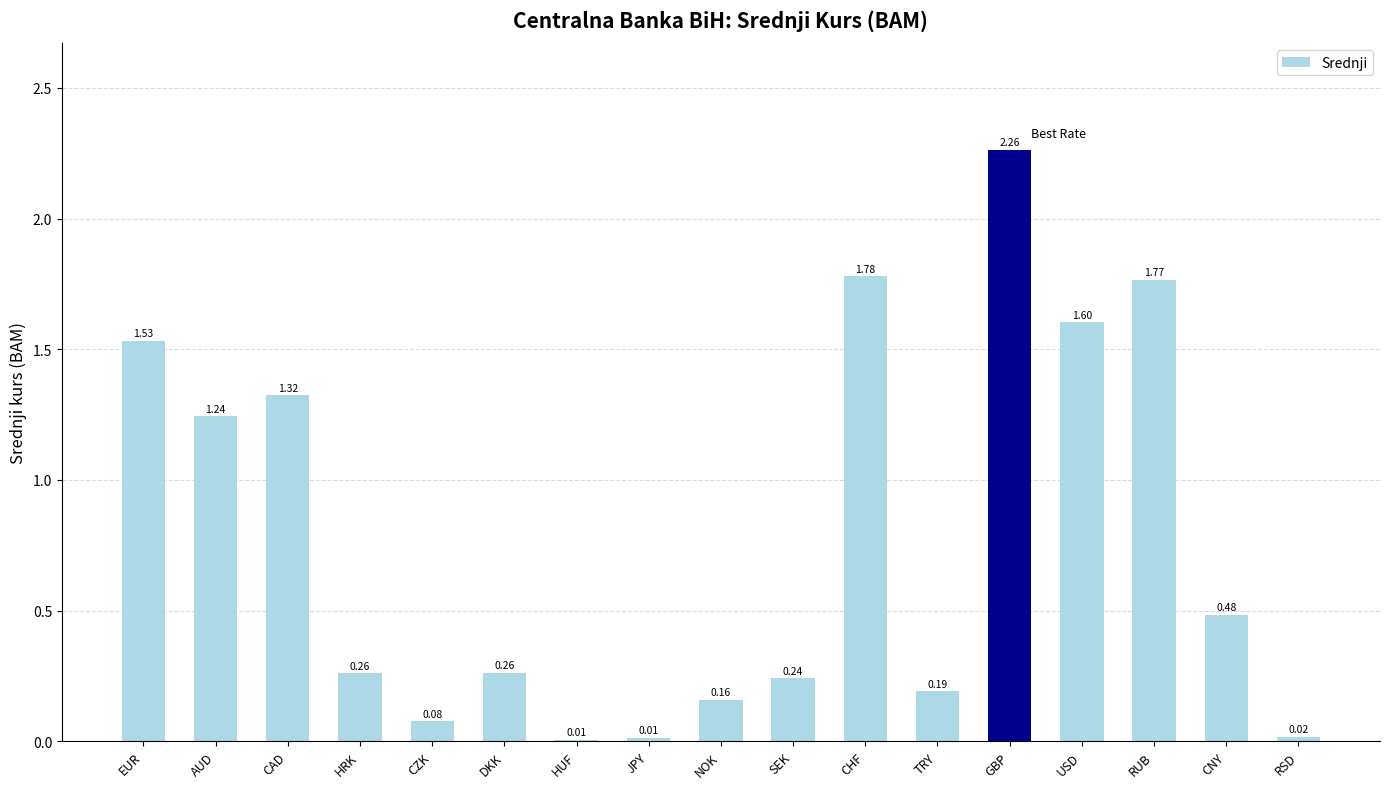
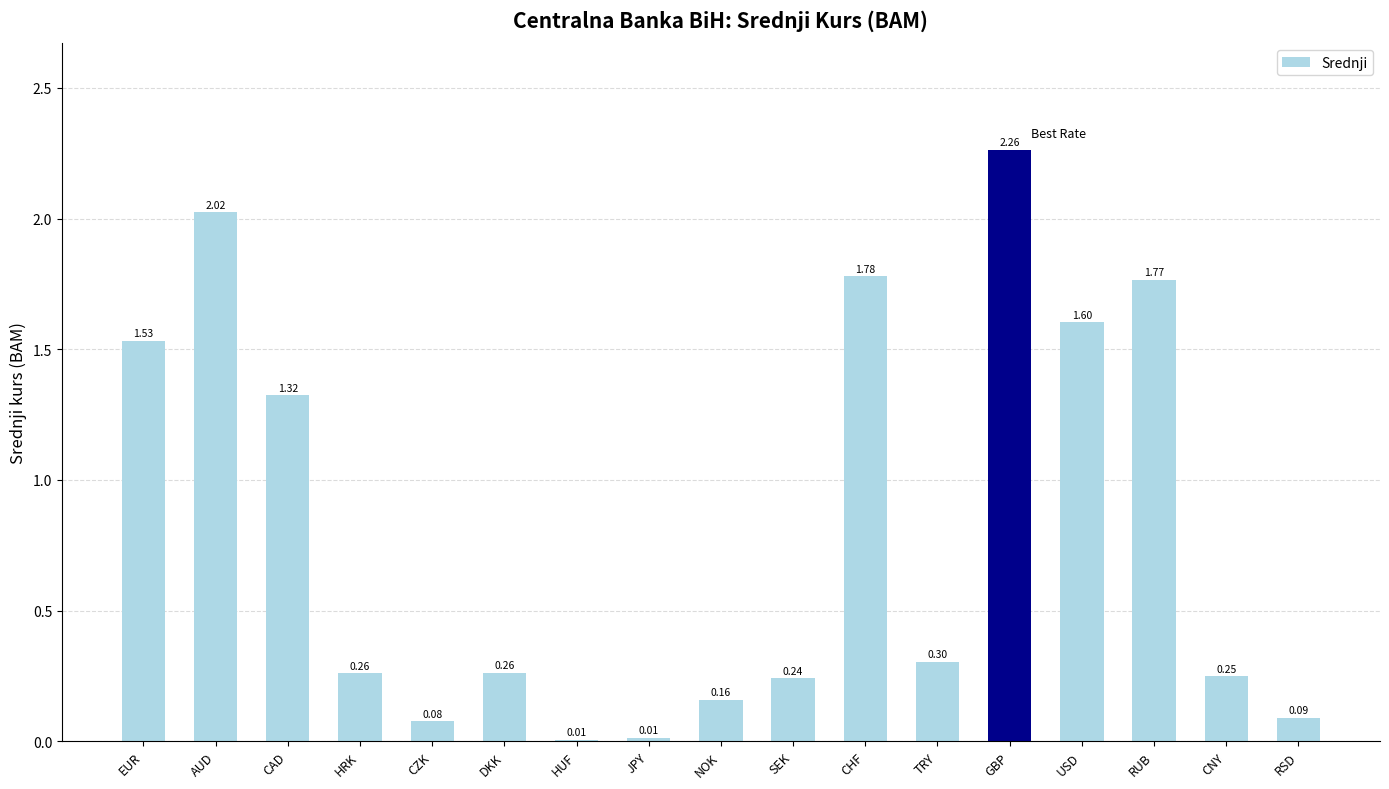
  {
    "EUR": 1.53,
-   "AUD": 1.24,
+   "AUD": 2.02,
    "CAD": 1.32,
    "HRK": 0.26,
    "CZK": 0.08,
    "DKK": 0.26,
    "HUF": 0.01,
    "JPY": 0.01,
    "NOK": 0.16,
    "SEK": 0.24,
    "CHF": 1.78,
-   "TRY": 0.19,
+   "TRY": 0.30,
    "GBP": 2.26,
    "USD": 1.60,
    "RUB": 1.77,
-   "CNY": 0.48,
-   "RSD": 0.02
+   "CNY": 0.25,
+   "RSD": 0.09
  }
